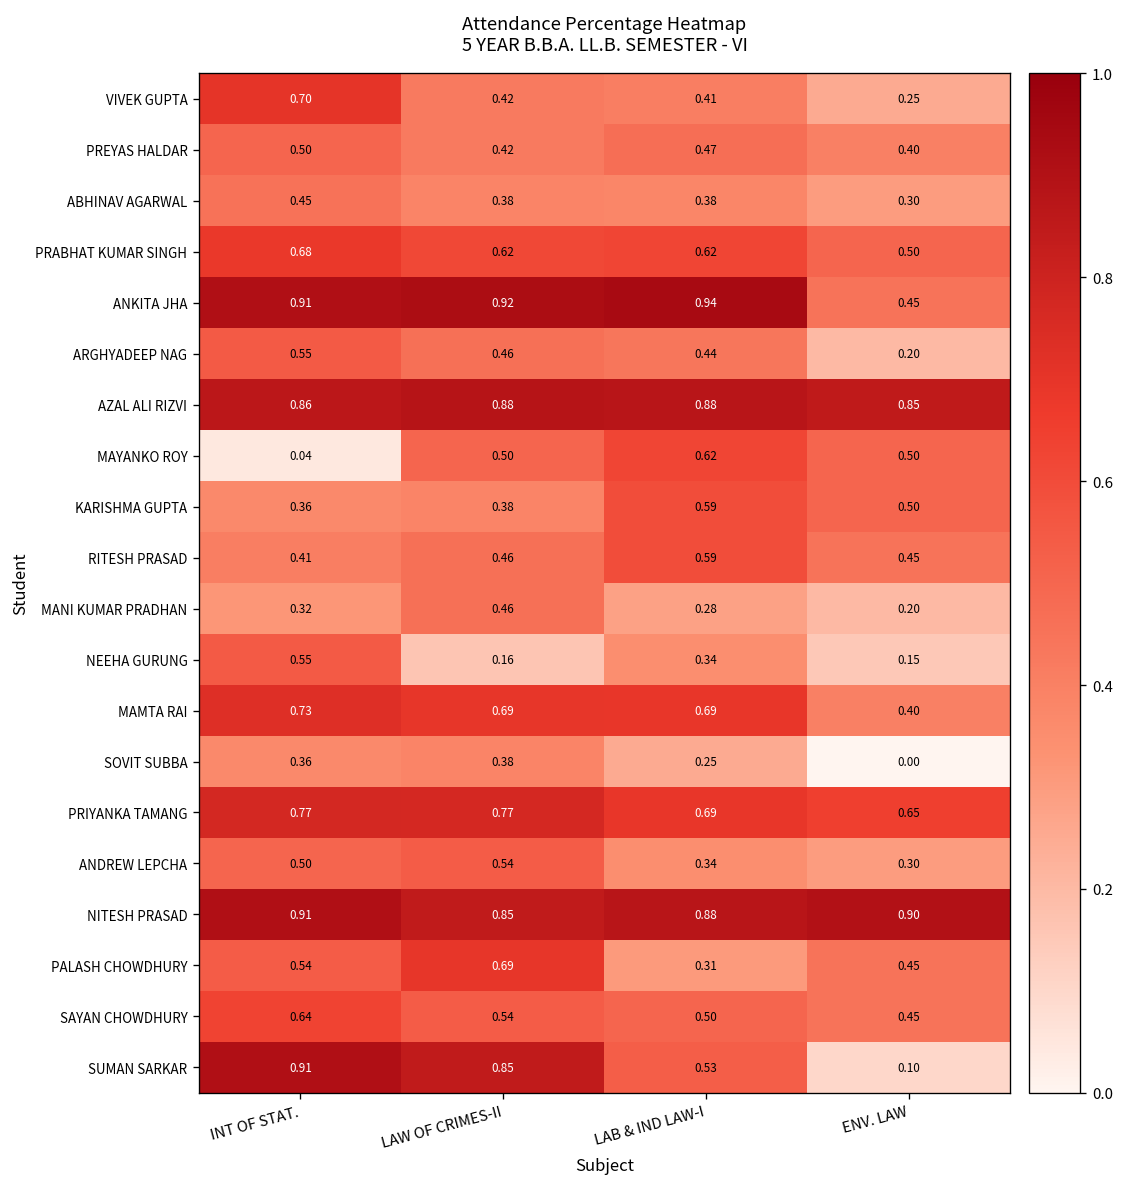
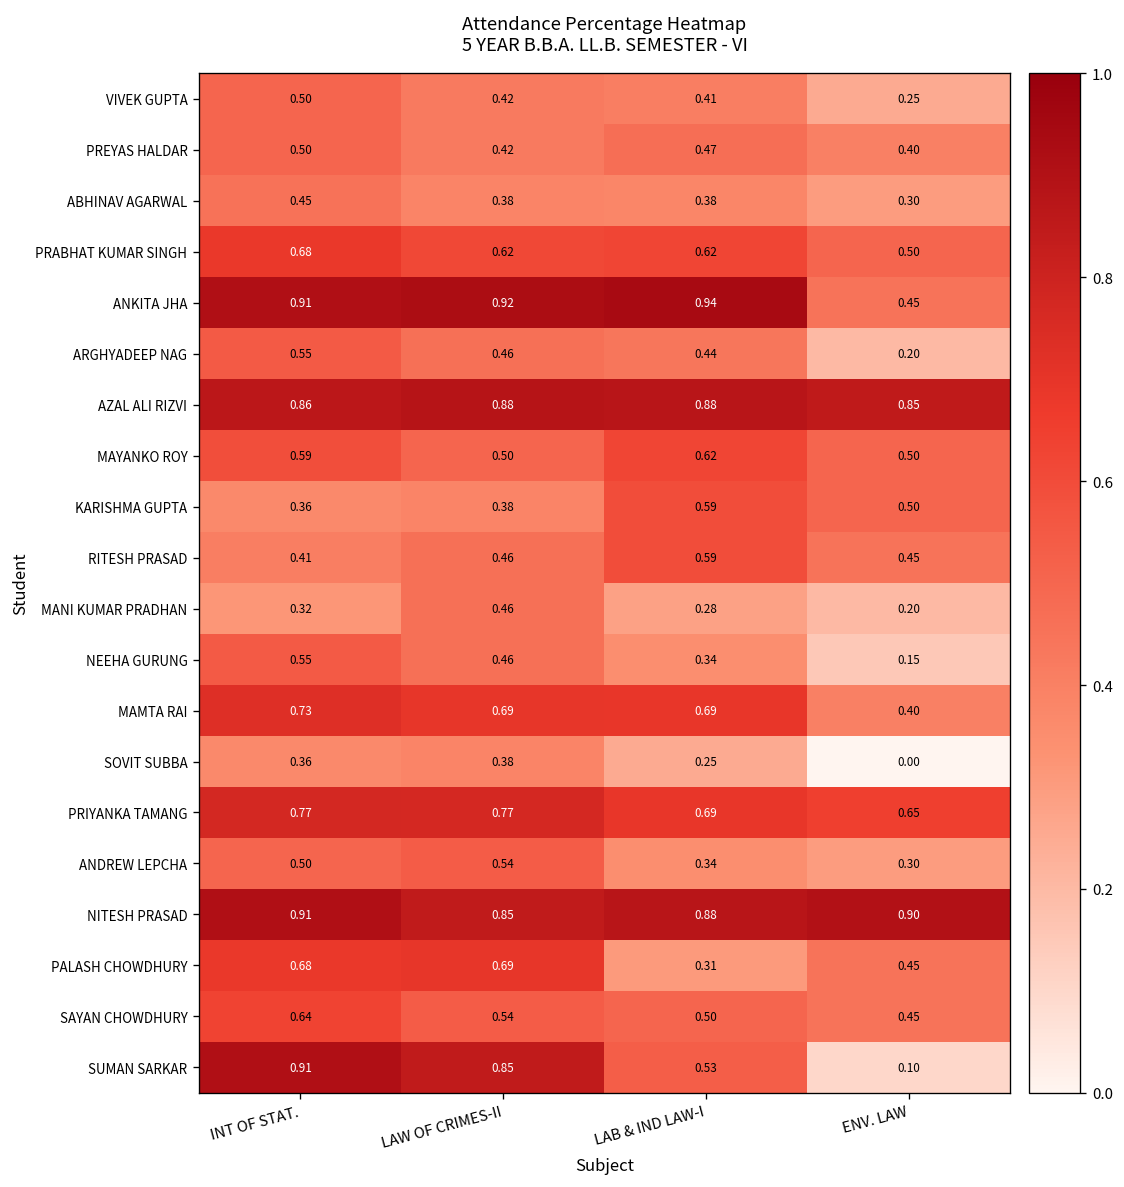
  {
    "VIVEK GUPTA": {
-     "INT OF STAT.": 0.70,
+     "INT OF STAT.": 0.50,
      "LAW OF CRIMES-II": 0.42,
      "LAB & IND LAW-I": 0.41,
      "ENV. LAW": 0.25
    },
    "PREYAS HALDAR": {
      "INT OF STAT.": 0.50,
      "LAW OF CRIMES-II": 0.42,
      "LAB & IND LAW-I": 0.47,
      "ENV. LAW": 0.40
    },
    "ABHINAV AGARWAL": {
      "INT OF STAT.": 0.45,
      "LAW OF CRIMES-II": 0.38,
      "LAB & IND LAW-I": 0.38,
      "ENV. LAW": 0.30
    },
    "PRABHAT KUMAR SINGH": {
      "INT OF STAT.": 0.68,
      "LAW OF CRIMES-II": 0.62,
      "LAB & IND LAW-I": 0.62,
      "ENV. LAW": 0.50
    },
    "ANKITA JHA": {
      "INT OF STAT.": 0.91,
      "LAW OF CRIMES-II": 0.92,
      "LAB & IND LAW-I": 0.94,
      "ENV. LAW": 0.45
    },
    "ARGHYADEEP NAG": {
      "INT OF STAT.": 0.55,
      "LAW OF CRIMES-II": 0.46,
      "LAB & IND LAW-I": 0.44,
      "ENV. LAW": 0.20
    },
    "AZAL ALI RIZVI": {
      "INT OF STAT.": 0.86,
      "LAW OF CRIMES-II": 0.88,
      "LAB & IND LAW-I": 0.88,
      "ENV. LAW": 0.85
    },
    "MAYANKO ROY": {
-     "INT OF STAT.": 0.04,
+     "INT OF STAT.": 0.59,
      "LAW OF CRIMES-II": 0.50,
      "LAB & IND LAW-I": 0.62,
      "ENV. LAW": 0.50
    },
    "KARISHMA GUPTA": {
      "INT OF STAT.": 0.36,
      "LAW OF CRIMES-II": 0.38,
      "LAB & IND LAW-I": 0.59,
      "ENV. LAW": 0.50
    },
    "RITESH PRASAD": {
      "INT OF STAT.": 0.41,
      "LAW OF CRIMES-II": 0.46,
      "LAB & IND LAW-I": 0.59,
      "ENV. LAW": 0.45
    },
    "MANI KUMAR PRADHAN": {
      "INT OF STAT.": 0.32,
      "LAW OF CRIMES-II": 0.46,
      "LAB & IND LAW-I": 0.28,
      "ENV. LAW": 0.20
    },
    "NEEHA GURUNG": {
      "INT OF STAT.": 0.55,
-     "LAW OF CRIMES-II": 0.16,
+     "LAW OF CRIMES-II": 0.46,
      "LAB & IND LAW-I": 0.34,
      "ENV. LAW": 0.15
    },
    "MAMTA RAI": {
      "INT OF STAT.": 0.73,
      "LAW OF CRIMES-II": 0.69,
      "LAB & IND LAW-I": 0.69,
      "ENV. LAW": 0.40
    },
    "SOVIT SUBBA": {
      "INT OF STAT.": 0.36,
      "LAW OF CRIMES-II": 0.38,
      "LAB & IND LAW-I": 0.25,
      "ENV. LAW": 0.00
    },
    "PRIYANKA TAMANG": {
      "INT OF STAT.": 0.77,
      "LAW OF CRIMES-II": 0.77,
      "LAB & IND LAW-I": 0.69,
      "ENV. LAW": 0.65
    },
    "ANDREW LEPCHA": {
      "INT OF STAT.": 0.50,
      "LAW OF CRIMES-II": 0.54,
      "LAB & IND LAW-I": 0.34,
      "ENV. LAW": 0.30
    },
    "NITESH PRASAD": {
      "INT OF STAT.": 0.91,
      "LAW OF CRIMES-II": 0.85,
      "LAB & IND LAW-I": 0.88,
      "ENV. LAW": 0.90
    },
    "PALASH CHOWDHURY": {
-     "INT OF STAT.": 0.54,
+     "INT OF STAT.": 0.68,
      "LAW OF CRIMES-II": 0.69,
      "LAB & IND LAW-I": 0.31,
      "ENV. LAW": 0.45
    },
    "SAYAN CHOWDHURY": {
      "INT OF STAT.": 0.64,
      "LAW OF CRIMES-II": 0.54,
      "LAB & IND LAW-I": 0.50,
      "ENV. LAW": 0.45
    },
    "SUMAN SARKAR": {
      "INT OF STAT.": 0.91,
      "LAW OF CRIMES-II": 0.85,
      "LAB & IND LAW-I": 0.53,
      "ENV. LAW": 0.10
    }
  }
